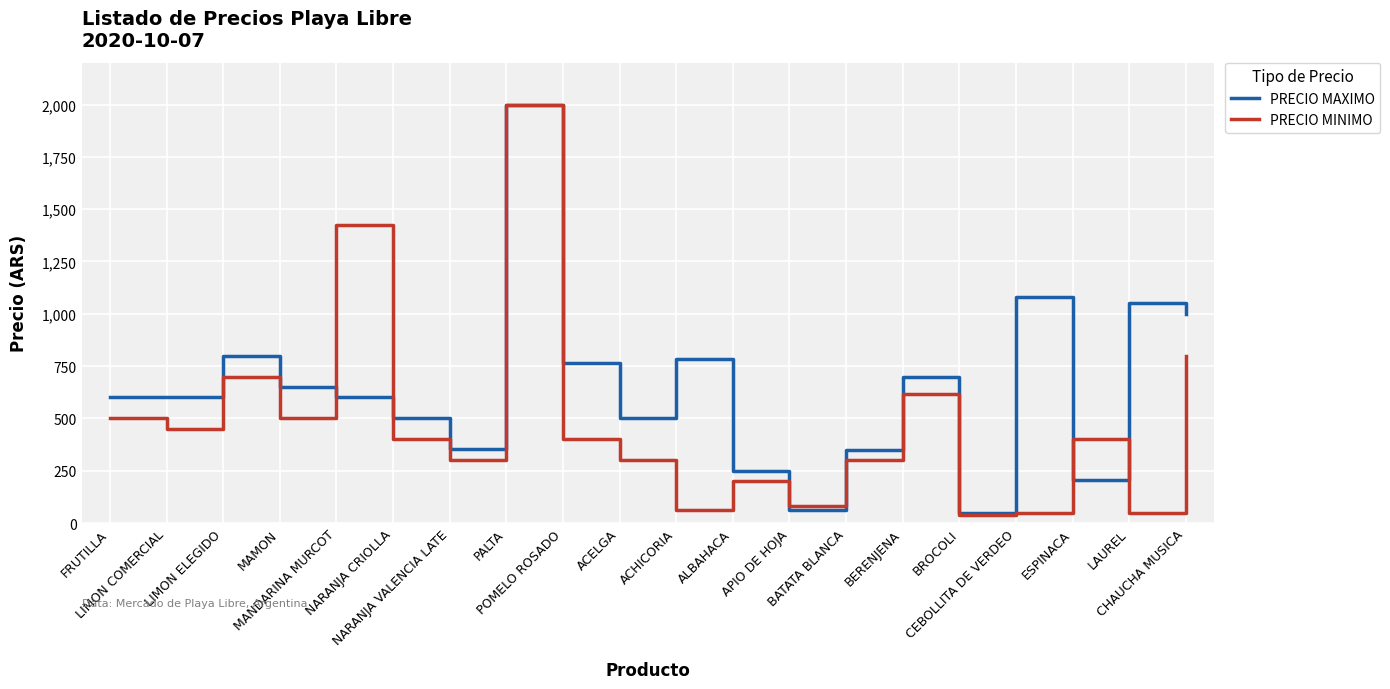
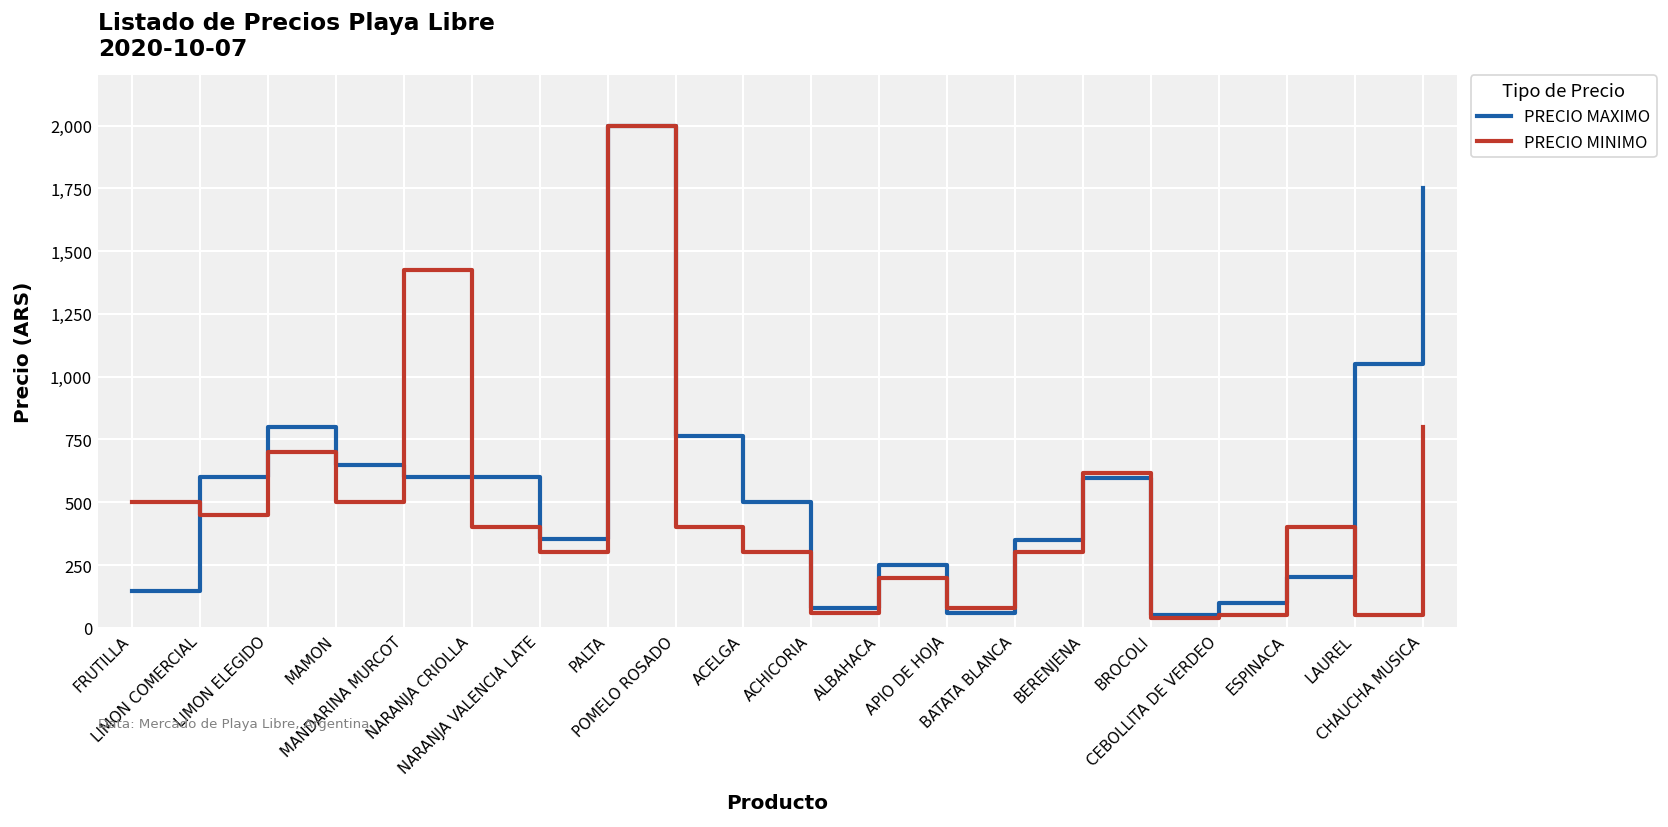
  {
    "PRECIO MAXIMO": {
-     "FRUTILLA": "600",
+     "FRUTILLA": "150",
      "LIMON COMERCIAL": "600",
      "LIMON ELEGIDO": "800",
      "MAMON": "650",
      "MANDARINA MURCOT": "600",
-     "NARANJA CRIOLLA": "500",
+     "NARANJA CRIOLLA": "600",
      "NARANJA VALENCIA LATE": "350",
      "POMELO ROSADO": "760",
      "ACELGA": "500",
-     "ACHICORIA": "780",
+     "ACHICORIA": "80",
      "ALBAHACA": "250",
      "APIO DE HOJA": "60",
      "BATATA BLANCA": "350",
-     "BERENJENA": "700",
-     "CEBOLLITA DE VERDEO": "1,080",
+     "BERENJENA": "600",
+     "CEBOLLITA DE VERDEO": "100",
      "ESPINACA": "200",
      "LAUREL": "1,050",
-     "CHAUCHA MUSICA": "1,000"
+     "CHAUCHA MUSICA": "1,750"
    },
    "PRECIO MINIMO": {
      "FRUTILLA": "500",
      "LIMON COMERCIAL": "450",
      "LIMON ELEGIDO": "700",
      "MAMON": "500",
      "MANDARINA MURCOT": "1,430",
      "NARANJA CRIOLLA": "400",
      "NARANJA VALENCIA LATE": "300",
      "POMELO ROSADO": "400",
      "ACELGA": "300",
      "ACHICORIA": "60",
      "ALBAHACA": "200",
      "APIO DE HOJA": "80",
      "BATATA BLANCA": "300",
      "BERENJENA": "620",
      "CEBOLLITA DE VERDEO": "50",
      "ESPINACA": "400",
      "LAUREL": "50",
      "CHAUCHA MUSICA": "800"
    }
  }
